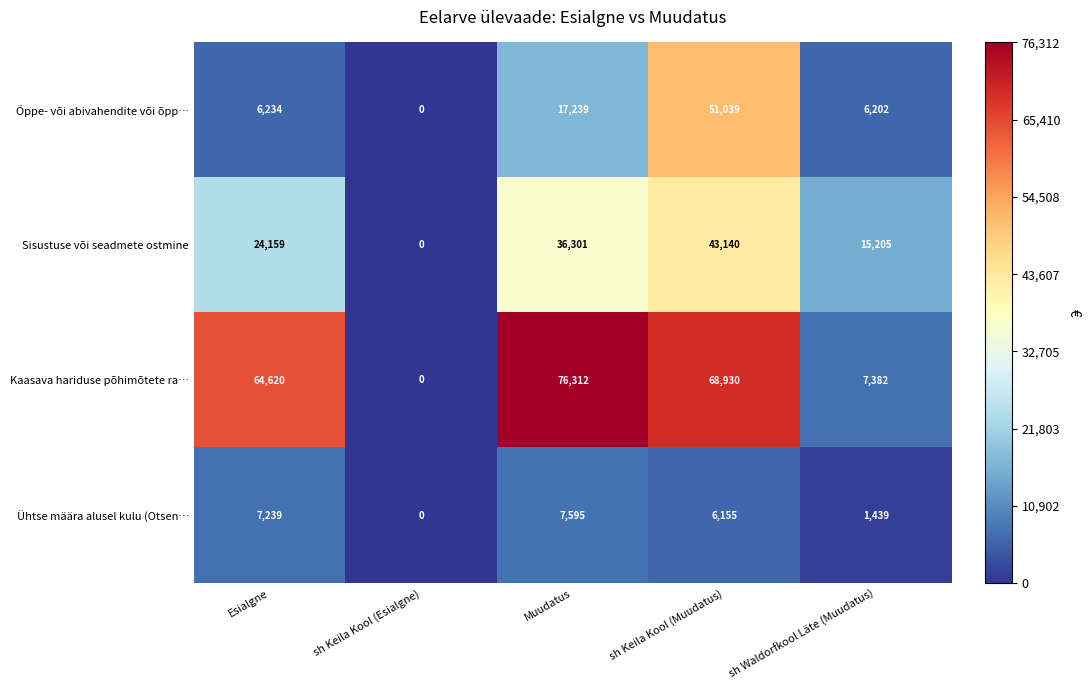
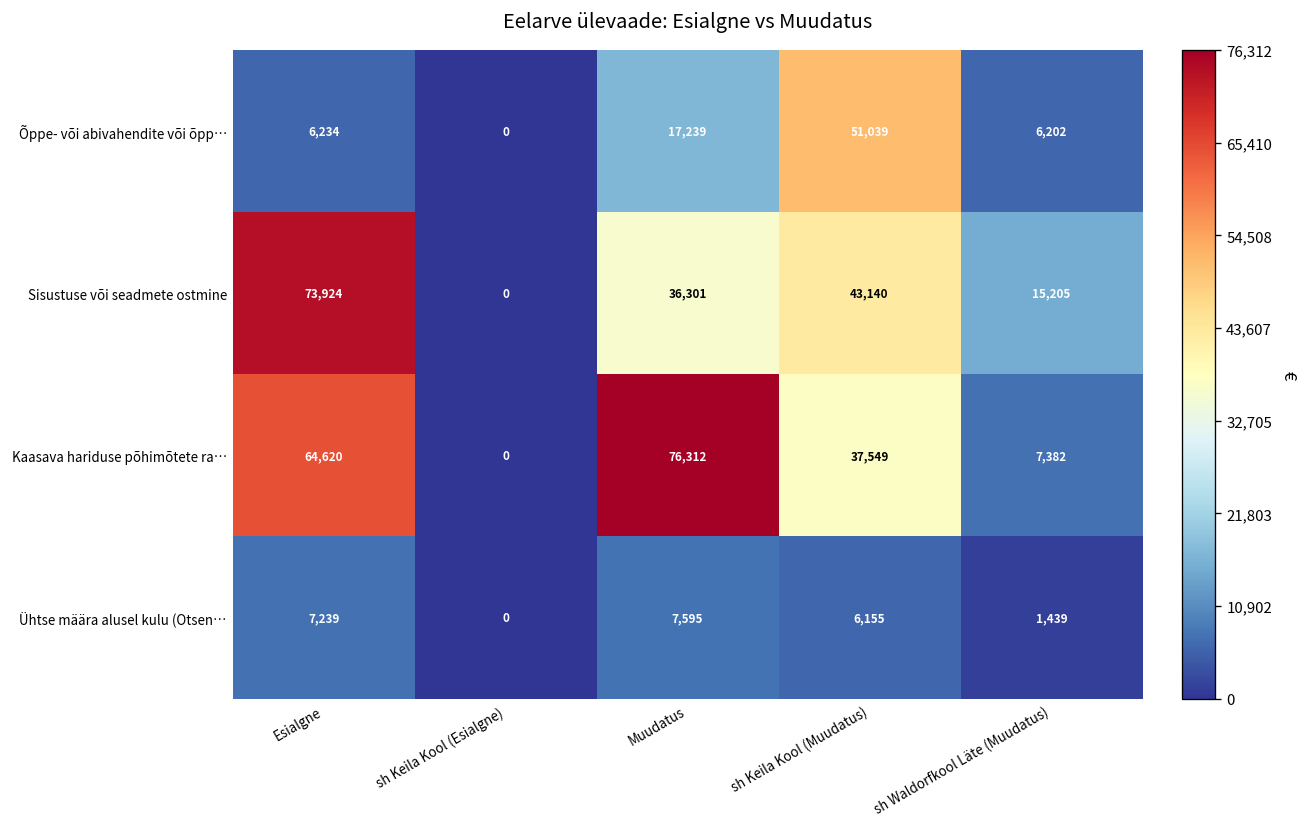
  {
    "Õppe- või abivahendite või õpp…": {
      "Esialgne": "6,234",
      "sh Keila Kool (Esialgne)": "0",
      "Muudatus": "17,239",
      "sh Keila Kool (Muudatus)": "51,039",
      "sh Waldorfkool Läte (Muudatus)": "6,202"
    },
    "Sisustuse või seadmete ostmine": {
-     "Esialgne": "24,159",
+     "Esialgne": "73,924",
      "sh Keila Kool (Esialgne)": "0",
      "Muudatus": "36,301",
      "sh Keila Kool (Muudatus)": "43,140",
      "sh Waldorfkool Läte (Muudatus)": "15,205"
    },
    "Kaasava hariduse põhimõtete ra…": {
      "Esialgne": "64,620",
      "sh Keila Kool (Esialgne)": "0",
      "Muudatus": "76,312",
-     "sh Keila Kool (Muudatus)": "68,930",
+     "sh Keila Kool (Muudatus)": "37,549",
      "sh Waldorfkool Läte (Muudatus)": "7,382"
    },
    "Ühtse määra alusel kulu (Otsen…": {
      "Esialgne": "7,239",
      "sh Keila Kool (Esialgne)": "0",
      "Muudatus": "7,595",
      "sh Keila Kool (Muudatus)": "6,155",
      "sh Waldorfkool Läte (Muudatus)": "1,439"
    }
  }
